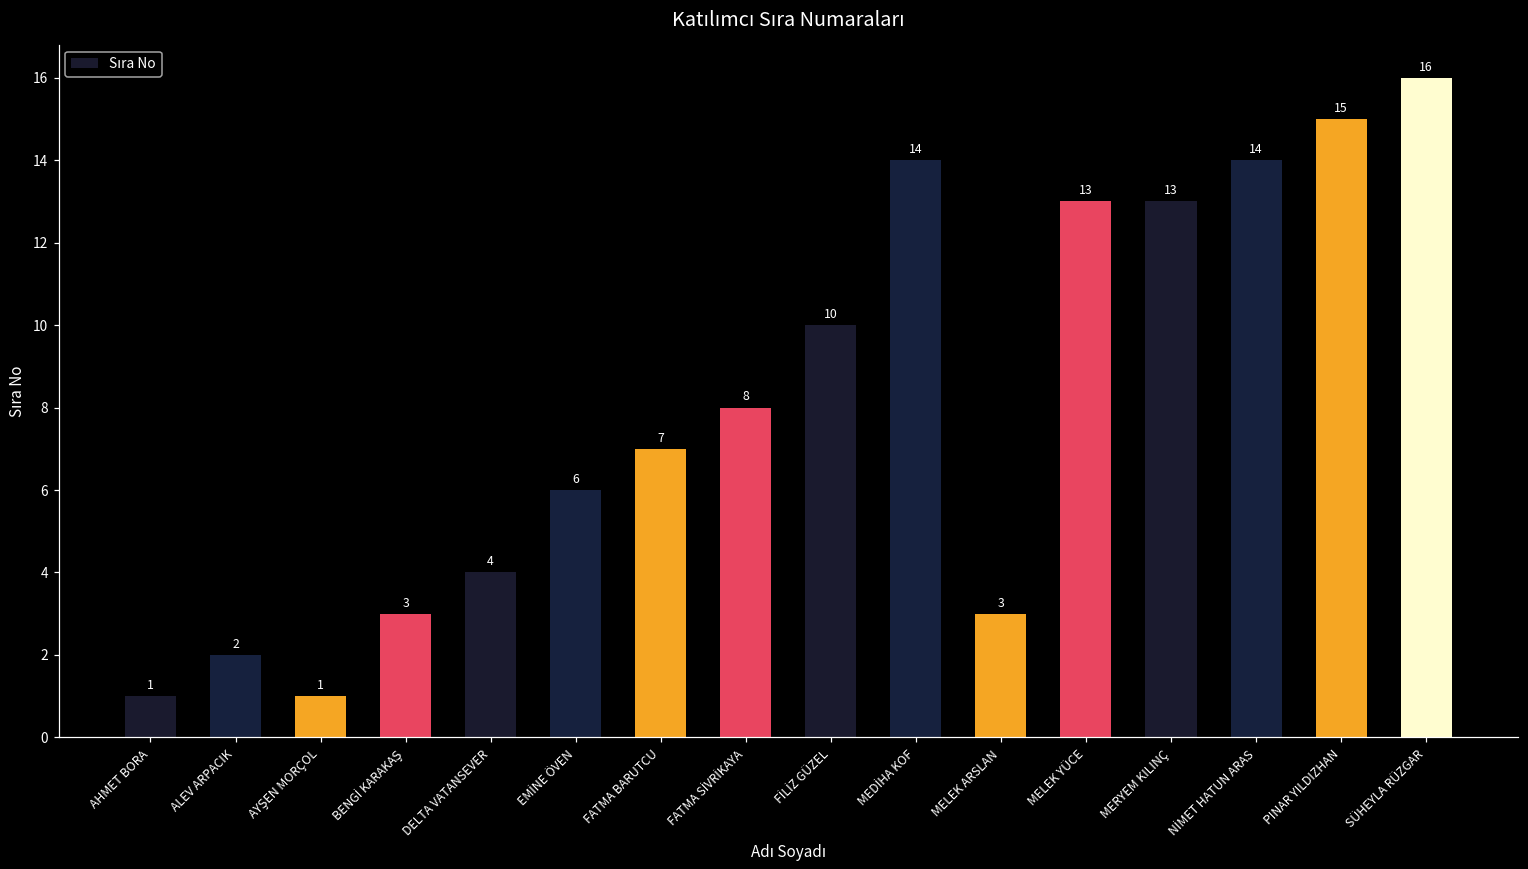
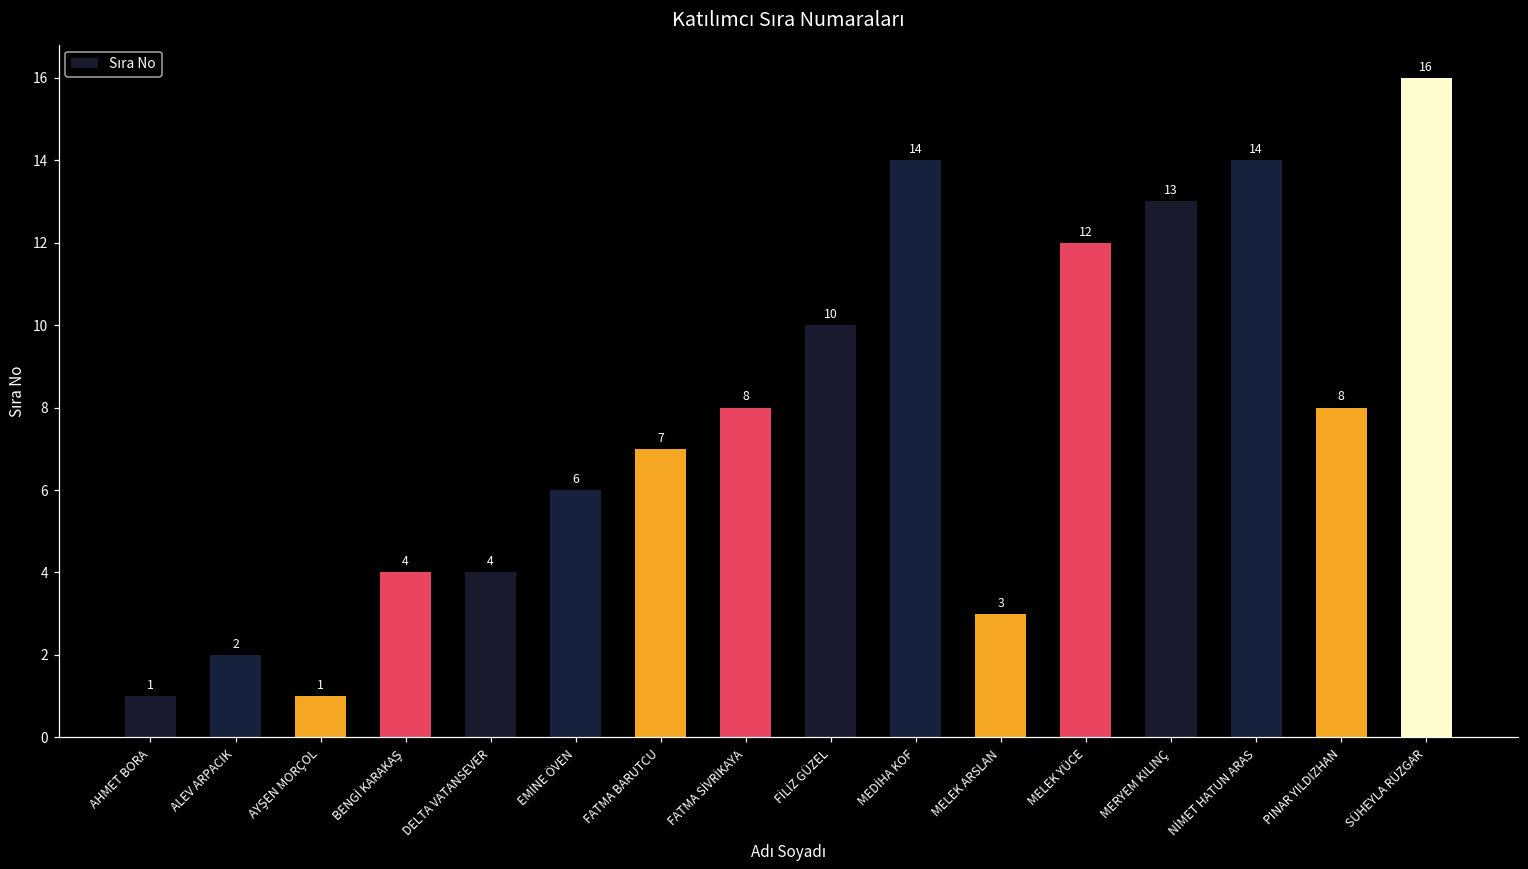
  {
    "AHMET BORA": 1,
    "ALEV ARPACIK": 2,
    "AYŞEN MORÇOL": 1,
-   "BENGİ KARAKAŞ": 3,
+   "BENGİ KARAKAŞ": 4,
    "DELTA VATANSEVER": 4,
    "EMİNE ÖVEN": 6,
    "FATMA BARUTCU": 7,
    "FATMA SİVRİKAYA": 8,
    "FİLİZ GÜZEL": 10,
    "MEDİHA KOF": 14,
    "MELEK ARSLAN": 3,
-   "MELEK YÜCE": 13,
+   "MELEK YÜCE": 12,
    "MERYEM KILINÇ": 13,
    "NİMET HATUN ARAS": 14,
-   "PINAR YILDIZHAN": 15,
+   "PINAR YILDIZHAN": 8,
    "SÜHEYLA RÜZGAR": 16
  }
